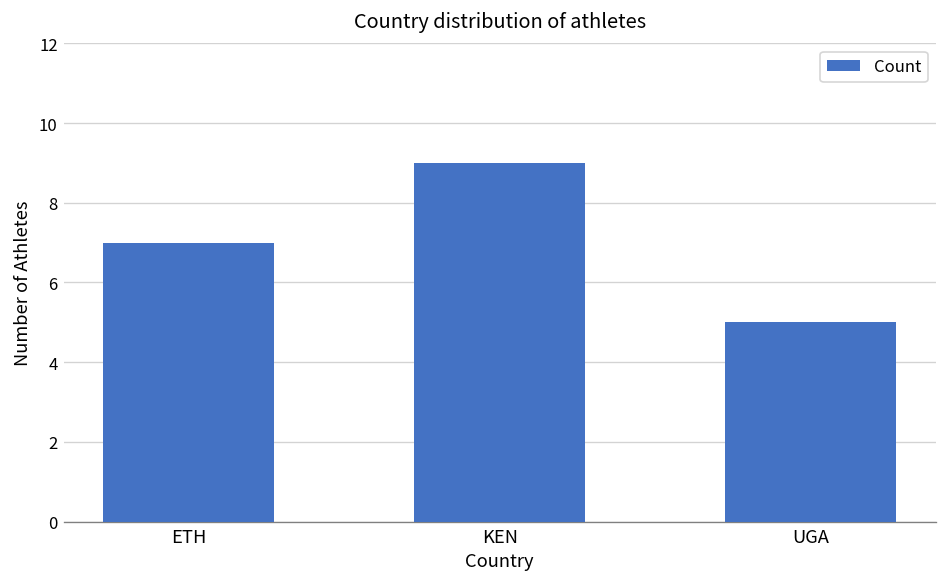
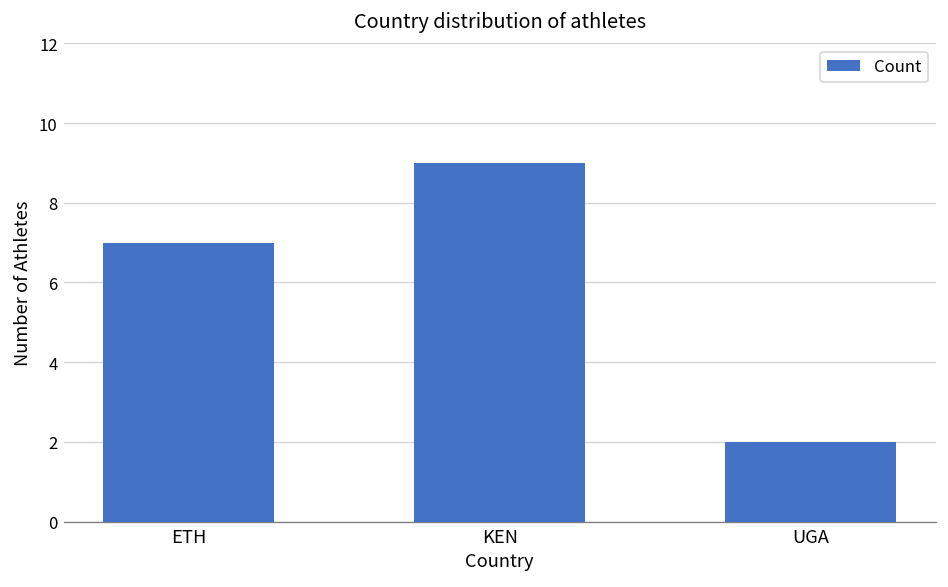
  {
    "ETH": 7,
    "KEN": 9,
-   "UGA": 5
+   "UGA": 2
  }
